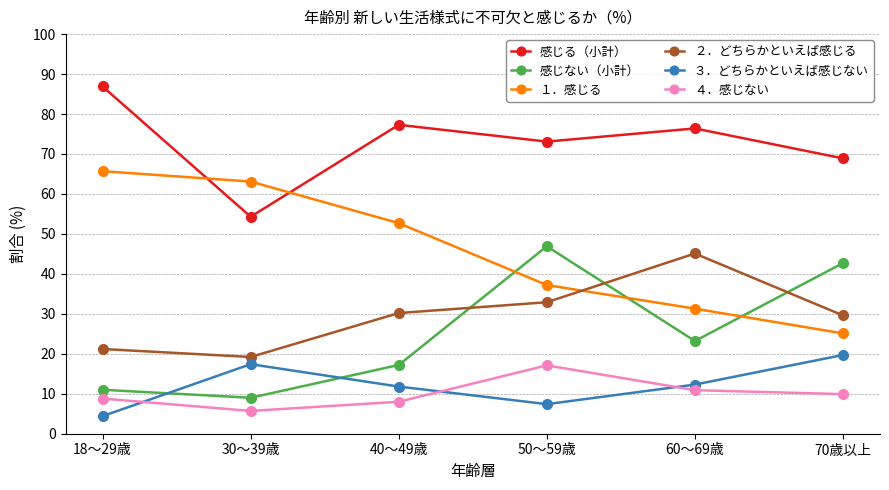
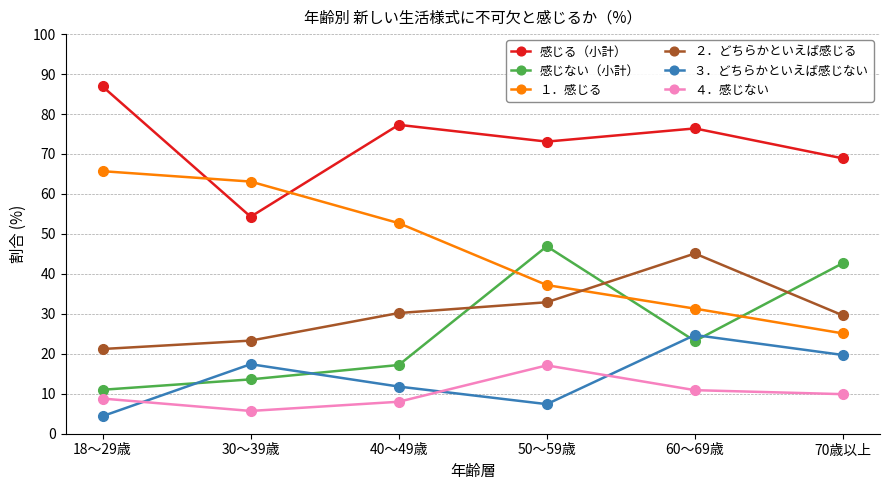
  {
    "感じる（小計）": {
      "18～29歳": 87,
      "30～39歳": 54,
      "40～49歳": 77,
      "50～59歳": 73,
      "60～69歳": 76,
      "70歳以上": 69
    },
    "感じない（小計）": {
      "18～29歳": 11,
-     "30～39歳": 9,
+     "30～39歳": 14,
      "40～49歳": 17,
      "50～59歳": 47,
      "60～69歳": 23,
      "70歳以上": 43
    },
    "１．感じる": {
      "18～29歳": 66,
      "30～39歳": 63,
      "40～49歳": 53,
      "50～59歳": 37,
      "60～69歳": 31,
      "70歳以上": 25
    },
    "２．どちらかといえば感じる": {
      "18～29歳": 21,
-     "30～39歳": 19,
+     "30～39歳": 23,
      "40～49歳": 30,
      "50～59歳": 33,
      "60～69歳": 45,
      "70歳以上": 30
    },
    "３．どちらかといえば感じない": {
      "18～29歳": 4,
      "30～39歳": 17,
      "40～49歳": 12,
      "50～59歳": 7,
-     "60～69歳": 12,
+     "60～69歳": 25,
      "70歳以上": 20
    },
    "４．感じない": {
      "18～29歳": 9,
      "30～39歳": 6,
      "40～49歳": 8,
      "50～59歳": 17,
      "60～69歳": 11,
      "70歳以上": 10
    }
  }
